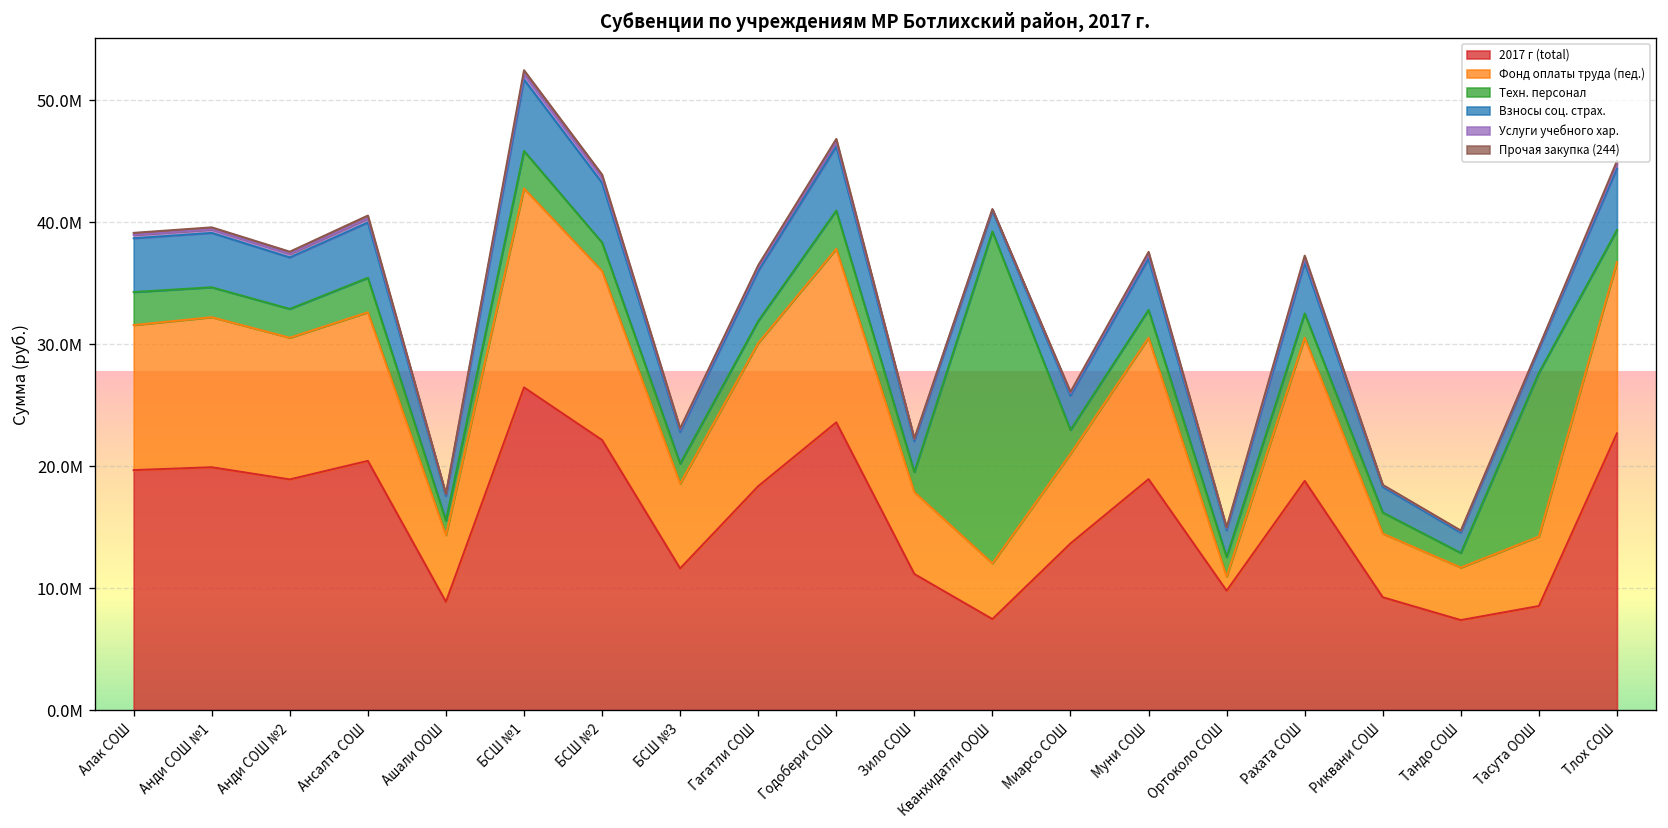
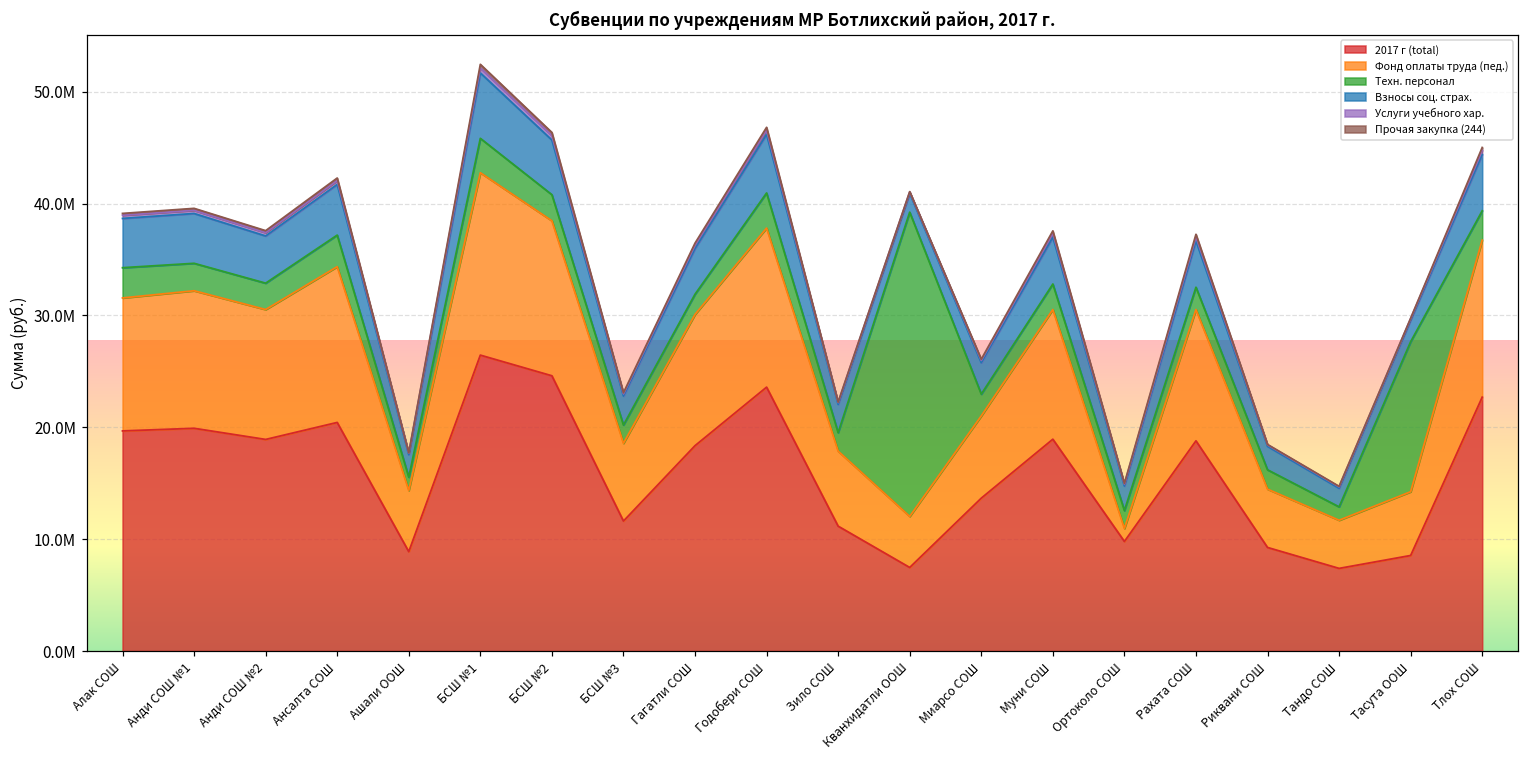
  {
    "2017 г (total)": {
      "Алак СОШ": 19700000,
      "Анди СОШ №1": 19900000,
      "Анди СОШ №2": 18900000,
      "Ансалта СОШ": 20400000,
      "Ашали ООШ": 8900000,
      "БСШ №1": 26500000,
-     "БСШ №2": 22100000,
+     "БСШ №2": 24600000,
      "БСШ №3": 11600000,
      "Гагатли СОШ": 18400000,
      "Годобери СОШ": 23600000,
      "Зило СОШ": 11200000,
      "Кванхидатли ООШ": 7500000,
      "Миарсо СОШ": 13700000,
      "Муни СОШ": 18900000,
      "Ортоколо СОШ": 9800000,
      "Рахата СОШ": 18800000,
      "Риквани СОШ": 9300000,
      "Тандо СОШ": 7400000,
      "Тасута ООШ": 8500000,
      "Тлох СОШ": 22700000
    },
    "Фонд оплаты труда (пед.)": {
      "Алак СОШ": 11900000,
      "Анди СОШ №1": 12300000,
      "Анди СОШ №2": 11600000,
-     "Ансалта СОШ": 12200000,
+     "Ансалта СОШ": 13900000,
      "Ашали ООШ": 5500000,
      "БСШ №1": 16300000,
      "БСШ №2": 13900000,
      "БСШ №3": 7000000,
      "Гагатли СОШ": 11700000,
      "Годобери СОШ": 14200000,
      "Зило СОШ": 6700000,
      "Кванхидатли ООШ": 4600000,
      "Миарсо СОШ": 7400000,
      "Муни СОШ": 11600000,
      "Ортоколо СОШ": 1200000,
      "Рахата СОШ": 11700000,
      "Риквани СОШ": 5200000,
      "Тандо СОШ": 4300000,
      "Тасута ООШ": 5700000,
      "Тлох СОШ": 14000000
    },
    "Техн. персонал": {
      "Алак СОШ": 2700000,
      "Анди СОШ №1": 2500000,
      "Анди СОШ №2": 2400000,
      "Ансалта СОШ": 2800000,
      "Ашали ООШ": 1200000,
      "БСШ №1": 3100000,
      "БСШ №2": 2300000,
      "БСШ №3": 1600000,
      "Гагатли СОШ": 1800000,
      "Годобери СОШ": 3100000,
      "Зило СОШ": 1700000,
      "Кванхидатли ООШ": 27200000,
      "Миарсо СОШ": 1900000,
      "Муни СОШ": 2300000,
      "Ортоколо СОШ": 1600000,
      "Рахата СОШ": 2000000,
      "Риквани СОШ": 1700000,
      "Тандо СОШ": 1200000,
      "Тасута ООШ": 13400000,
      "Тлох СОШ": 2600000
    },
    "Взносы соц. страх.": {
      "Алак СОШ": 4400000,
      "Анди СОШ №1": 4500000,
      "Анди СОШ №2": 4200000,
      "Ансалта СОШ": 4500000,
      "БСШ №1": 5900000,
      "БСШ №2": 4900000,
      "Гагатли СОШ": 4100000,
      "Годобери СОШ": 5200000,
      "Муни СОШ": 4200000,
      "Рахата СОШ": 4100000,
      "Тлох СОШ": 5000000
    },
    "Услуги учебного хар.": {
      "БСШ №1": 400000,
      "БСШ №2": 400000,
      "Годобери СОШ": 400000,
      "Тлох СОШ": 400000
    },
    "Прочая закупка (244)": {
      "БСШ №1": 300000,
      "БСШ №2": 300000,
      "Годобери СОШ": 300000,
      "Тлох СОШ": 300000
    }
  }
